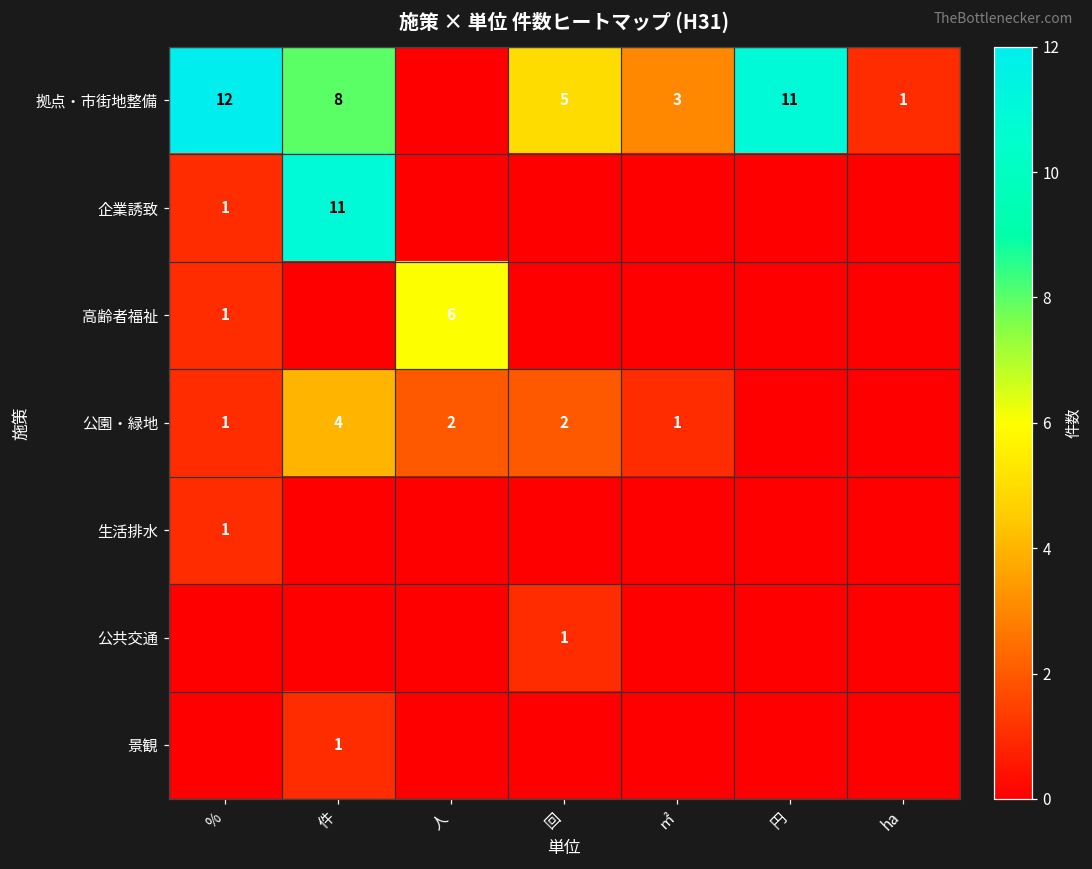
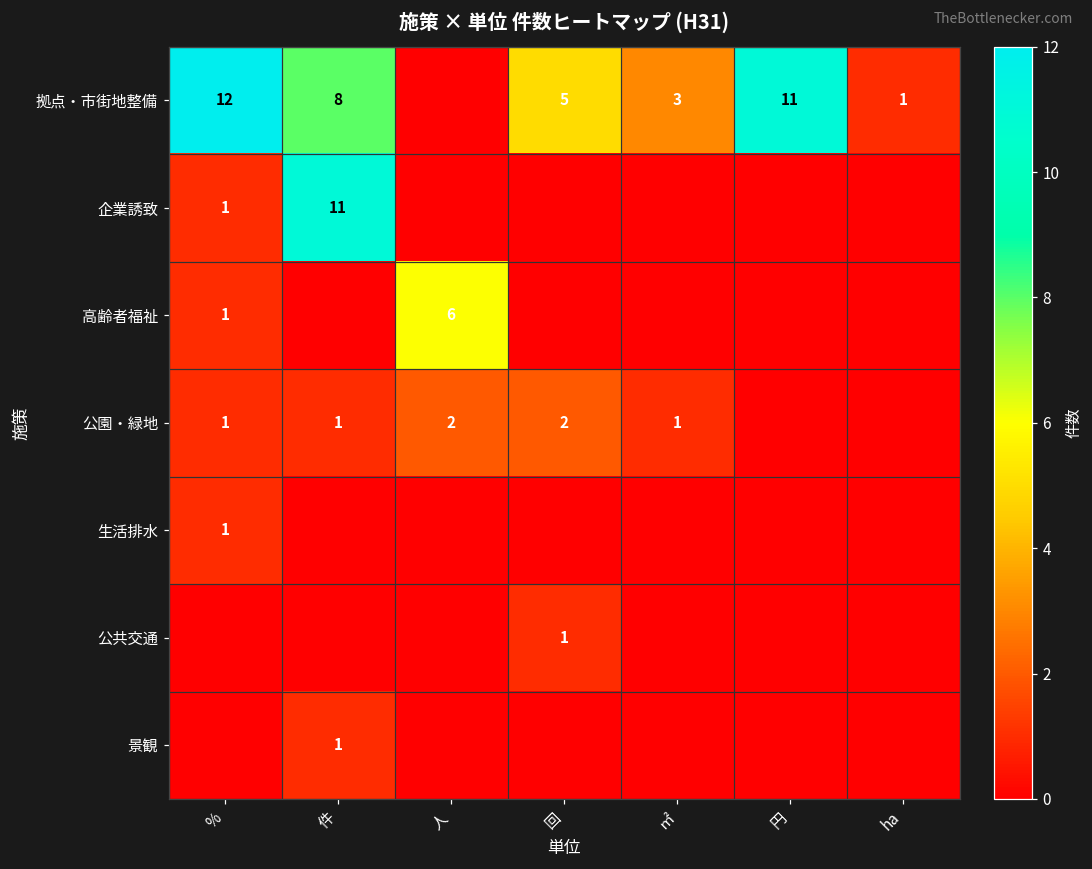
  {
    "拠点・市街地整備": {
      "%": 12,
      "件": 8,
      "回": 5,
      "㎡": 3,
      "円": 11,
      "ha": 1
    },
    "企業誘致": {
      "%": 1,
      "件": 11
    },
    "高齢者福祉": {
      "%": 1,
      "人": 6
    },
    "公園・緑地": {
      "%": 1,
-     "件": 4,
+     "件": 1,
      "人": 2,
      "回": 2,
      "㎡": 1
    },
    "生活排水": {
      "%": 1
    },
    "公共交通": {
      "回": 1
    },
    "景観": {
      "件": 1
    }
  }
